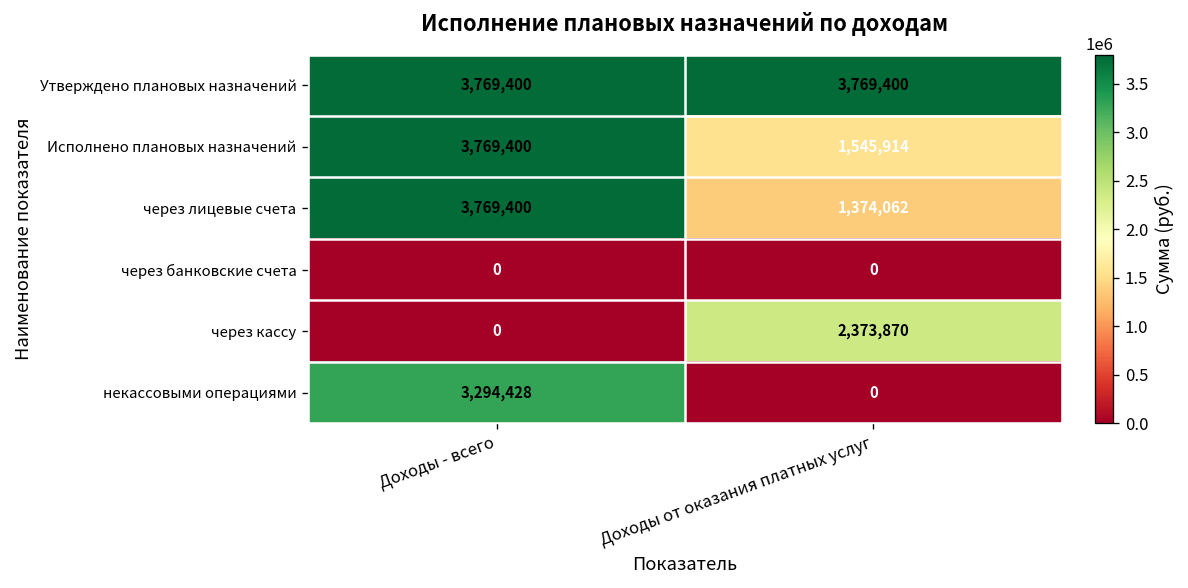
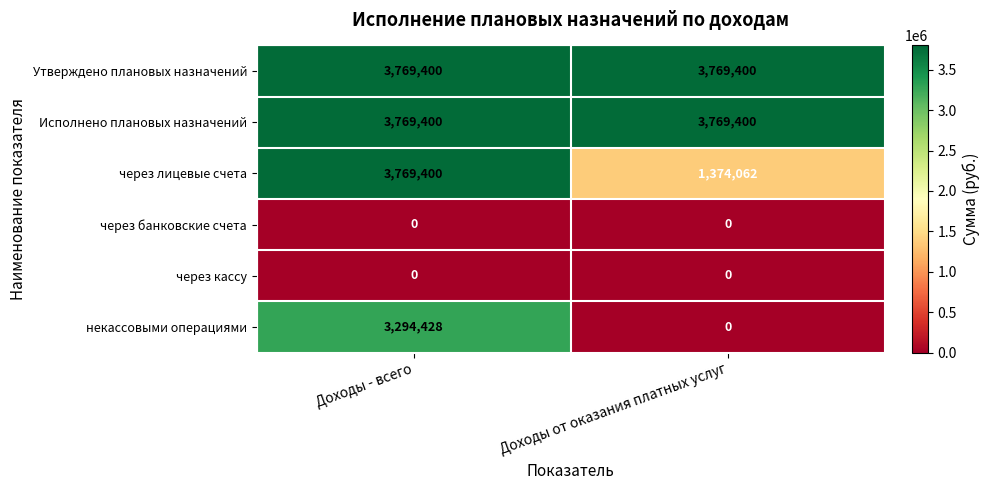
  {
    "Утверждено плановых назначений": {
      "Доходы - всего": "3,769,400",
      "Доходы от оказания платных услуг": "3,769,400"
    },
    "Исполнено плановых назначений": {
      "Доходы - всего": "3,769,400",
-     "Доходы от оказания платных услуг": "1,545,914"
+     "Доходы от оказания платных услуг": "3,769,400"
    },
    "через лицевые счета": {
      "Доходы - всего": "3,769,400",
      "Доходы от оказания платных услуг": "1,374,062"
    },
    "через банковские счета": {
      "Доходы - всего": "0",
      "Доходы от оказания платных услуг": "0"
    },
    "через кассу": {
      "Доходы - всего": "0",
-     "Доходы от оказания платных услуг": "2,373,870"
+     "Доходы от оказания платных услуг": "0"
    },
    "некассовыми операциями": {
      "Доходы - всего": "3,294,428",
      "Доходы от оказания платных услуг": "0"
    }
  }
